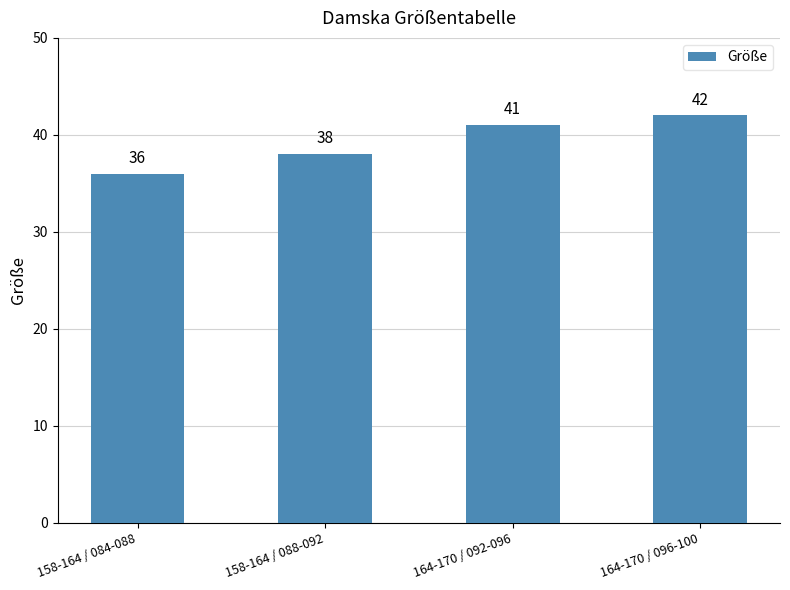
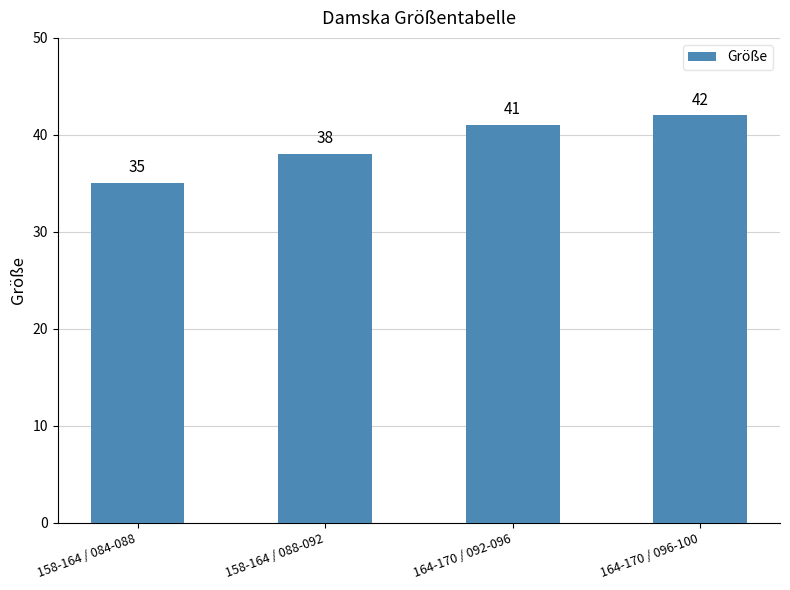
  {
-   "158-164 / 084-088": 36,
+   "158-164 / 084-088": 35,
    "158-164 / 088-092": 38,
    "164-170 / 092-096": 41,
    "164-170 / 096-100": 42
  }
